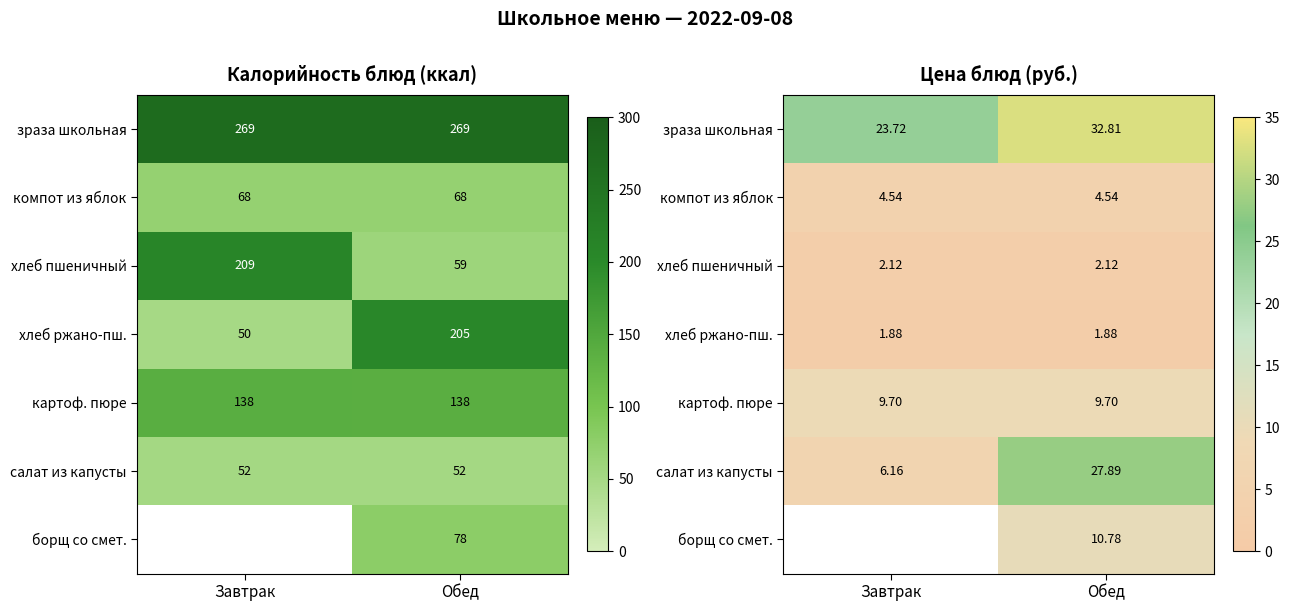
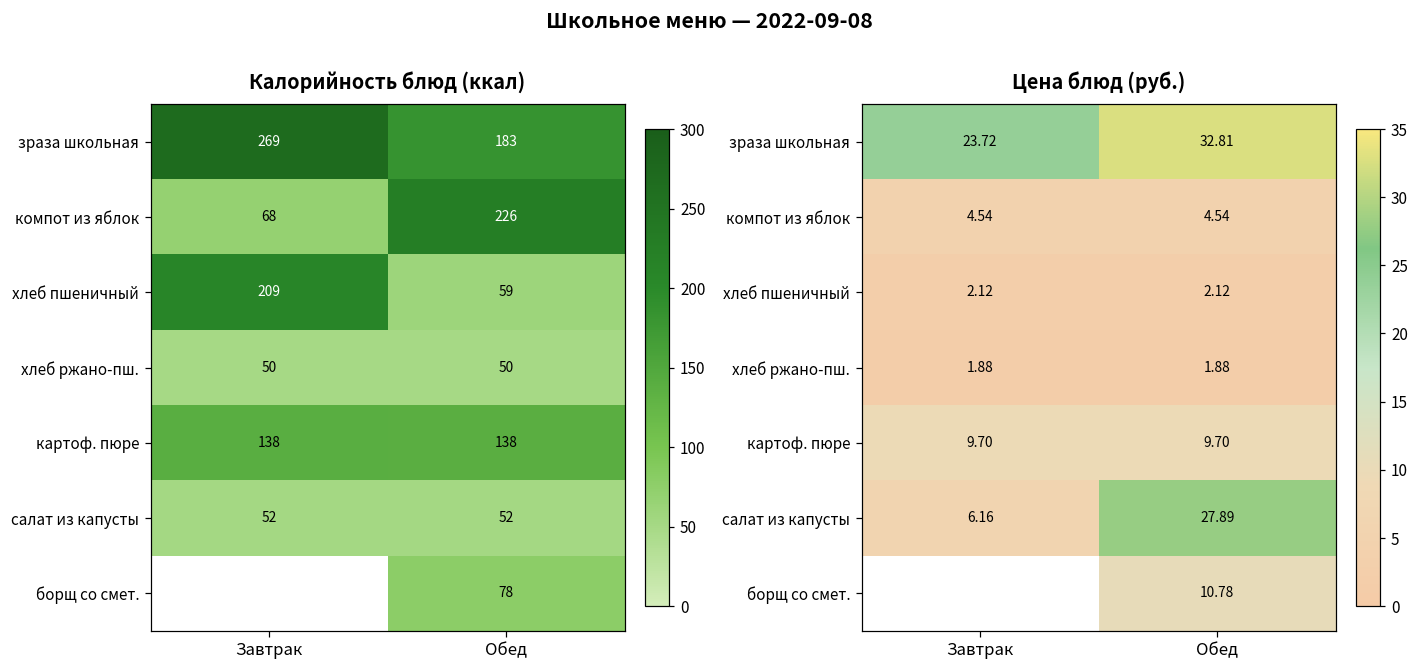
  {
    "Калорийность блюд (ккал)": {
      "зраза школьная": {
        "Завтрак": 269,
-       "Обед": 269
+       "Обед": 183
      },
      "компот из яблок": {
        "Завтрак": 68,
-       "Обед": 68
+       "Обед": 226
      },
      "хлеб пшеничный": {
        "Завтрак": 209,
        "Обед": 59
      },
      "хлеб ржано-пш.": {
        "Завтрак": 50,
-       "Обед": 205
+       "Обед": 50
      },
      "картоф. пюре": {
        "Завтрак": 138,
        "Обед": 138
      },
      "салат из капусты": {
        "Завтрак": 52,
        "Обед": 52
      },
      "борщ со смет.": {
        "Обед": 78
      }
    },
    "Цена блюд (руб.)": {
      "зраза школьная": {
        "Завтрак": 23.72,
        "Обед": 32.81
      },
      "компот из яблок": {
        "Завтрак": 4.54,
        "Обед": 4.54
      },
      "хлеб пшеничный": {
        "Завтрак": 2.12,
        "Обед": 2.12
      },
      "хлеб ржано-пш.": {
        "Завтрак": 1.88,
        "Обед": 1.88
      },
      "картоф. пюре": {
        "Завтрак": 9.70,
        "Обед": 9.70
      },
      "салат из капусты": {
        "Завтрак": 6.16,
        "Обед": 27.89
      },
      "борщ со смет.": {
        "Обед": 10.78
      }
    }
  }
